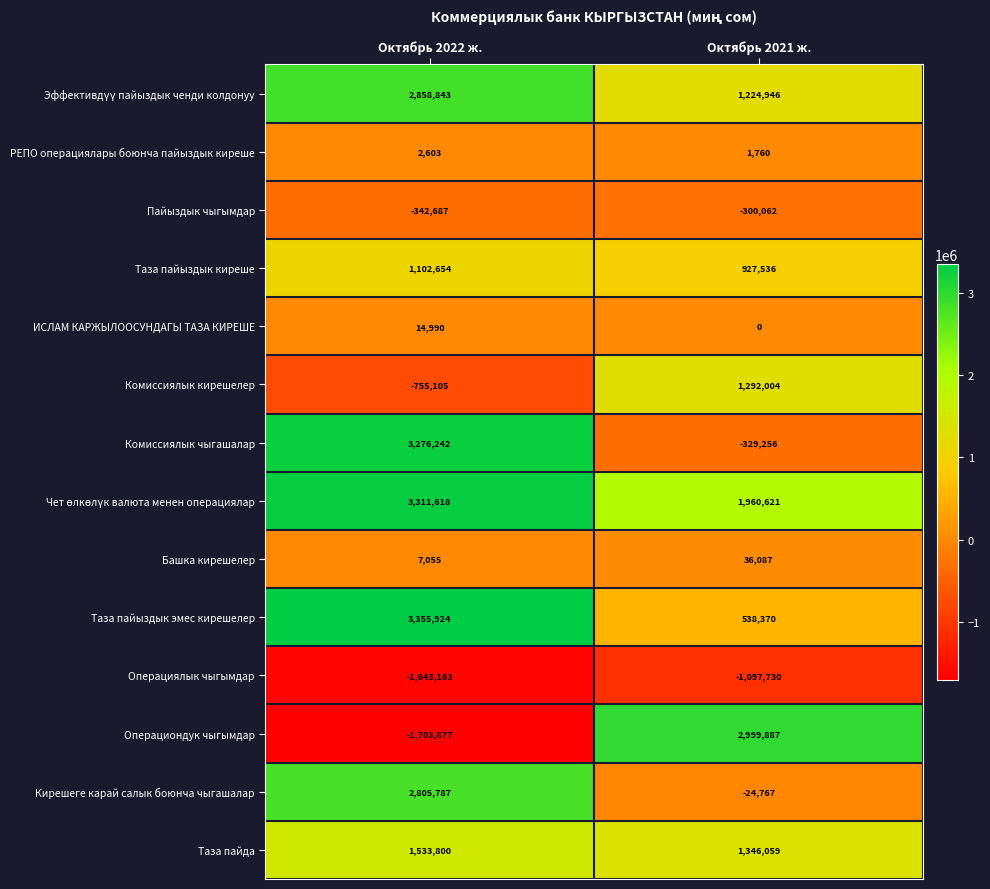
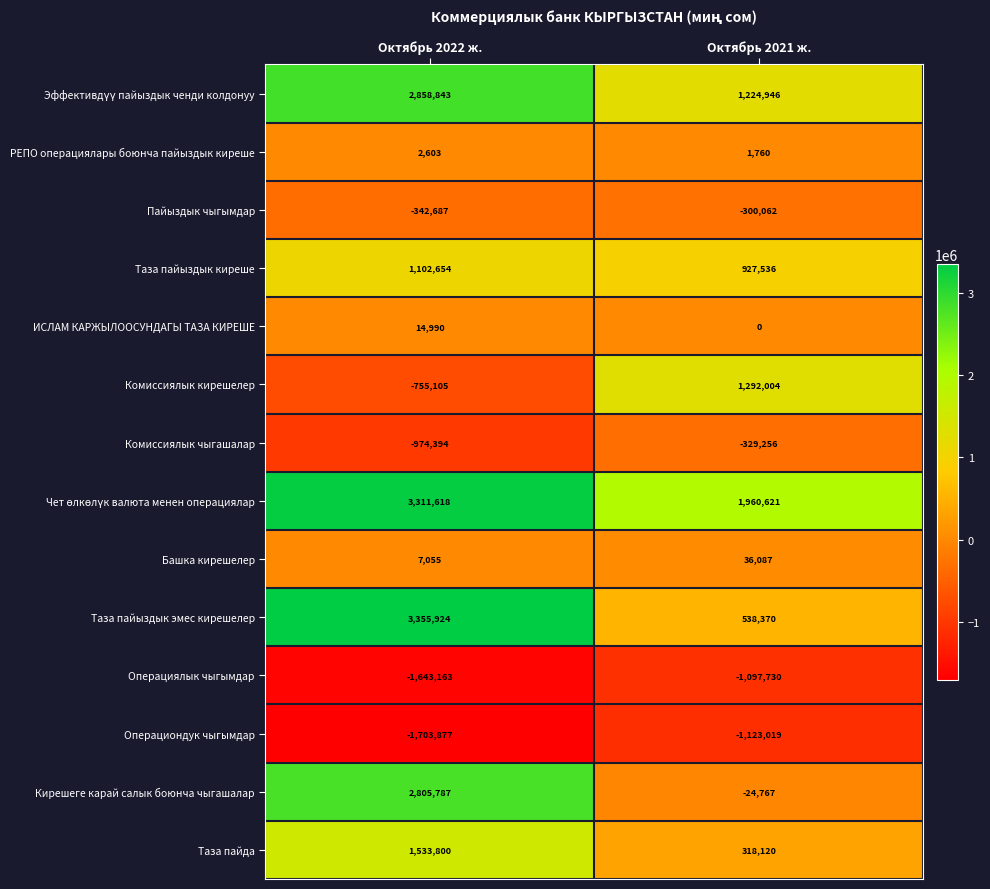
  {
    "Эффективдүү пайыздык ченди колдонуу": {
      "Октябрь 2022 ж.": "2,858,843",
      "Октябрь 2021 ж.": "1,224,946"
    },
    "РЕПО операциялары боюнча пайыздык киреше": {
      "Октябрь 2022 ж.": "2,603",
      "Октябрь 2021 ж.": "1,760"
    },
    "Пайыздык чыгымдар": {
      "Октябрь 2022 ж.": "-342,687",
      "Октябрь 2021 ж.": "-300,062"
    },
    "Таза пайыздык киреше": {
      "Октябрь 2022 ж.": "1,102,654",
      "Октябрь 2021 ж.": "927,536"
    },
    "ИСЛАМ КАРЖЫЛООСУНДАГЫ ТАЗА КИРЕШЕ": {
      "Октябрь 2022 ж.": "14,990",
      "Октябрь 2021 ж.": "0"
    },
    "Комиссиялык кирешелер": {
      "Октябрь 2022 ж.": "-755,105",
      "Октябрь 2021 ж.": "1,292,004"
    },
    "Комиссиялык чыгашалар": {
-     "Октябрь 2022 ж.": "3,276,242",
+     "Октябрь 2022 ж.": "-974,394",
      "Октябрь 2021 ж.": "-329,256"
    },
    "Чет өлкөлүк валюта менен операциялар": {
      "Октябрь 2022 ж.": "3,311,618",
      "Октябрь 2021 ж.": "1,960,621"
    },
    "Башка кирешелер": {
      "Октябрь 2022 ж.": "7,055",
      "Октябрь 2021 ж.": "36,087"
    },
    "Таза пайыздык эмес кирешелер": {
      "Октябрь 2022 ж.": "3,355,924",
      "Октябрь 2021 ж.": "538,370"
    },
    "Операциялык чыгымдар": {
      "Октябрь 2022 ж.": "-1,643,163",
      "Октябрь 2021 ж.": "-1,097,730"
    },
    "Операциондук чыгымдар": {
      "Октябрь 2022 ж.": "-1,703,877",
-     "Октябрь 2021 ж.": "2,999,887"
+     "Октябрь 2021 ж.": "-1,123,019"
    },
    "Кирешеге карай салык боюнча чыгашалар": {
      "Октябрь 2022 ж.": "2,805,787",
      "Октябрь 2021 ж.": "-24,767"
    },
    "Таза пайда": {
      "Октябрь 2022 ж.": "1,533,800",
-     "Октябрь 2021 ж.": "1,346,059"
+     "Октябрь 2021 ж.": "318,120"
    }
  }
